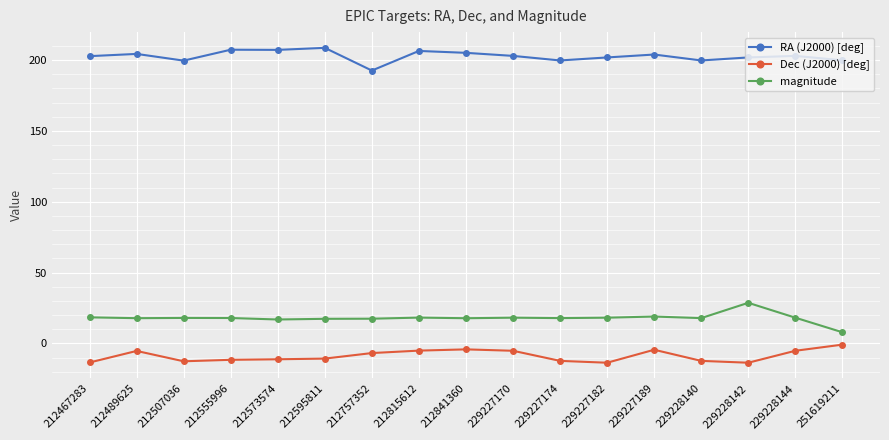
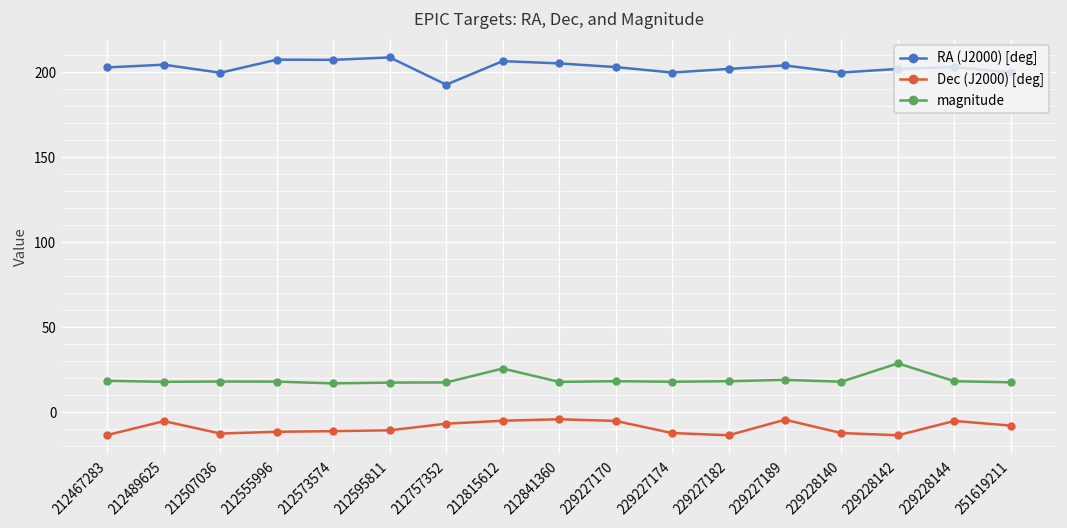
  {
    "RA (J2000) [deg]": {
      "212467283": 203,
      "212489625": 204,
      "212507036": 200,
      "212555996": 207,
      "212573574": 207,
      "212595811": 209,
      "212757352": 193,
      "212815612": 207,
      "212841360": 205,
      "229227170": 203,
      "229227174": 200,
      "229227182": 202,
      "229227189": 204,
      "229228140": 200
    },
    "Dec (J2000) [deg]": {
      "212467283": -13,
      "212489625": -5,
      "212507036": -13,
      "212555996": -12,
      "212573574": -11,
      "212595811": -11,
      "212757352": -7,
      "212815612": -5,
      "212841360": -4,
      "229227170": -5,
      "229227174": -12,
      "229227182": -14,
      "229227189": -4,
      "229228140": -12,
      "229228142": -14,
      "229228144": -5,
-     "251619211": -1
+     "251619211": -8
    },
    "magnitude": {
      "212467283": 18,
      "212489625": 18,
      "212507036": 18,
      "212555996": 18,
      "212573574": 17,
      "212595811": 17,
      "212757352": 17,
-     "212815612": 18,
+     "212815612": 26,
      "212841360": 18,
      "229227170": 18,
      "229227174": 18,
      "229227182": 18,
      "229227189": 19,
      "229228140": 18,
      "229228142": 29,
      "229228144": 18,
-     "251619211": 8
+     "251619211": 18
    }
  }
